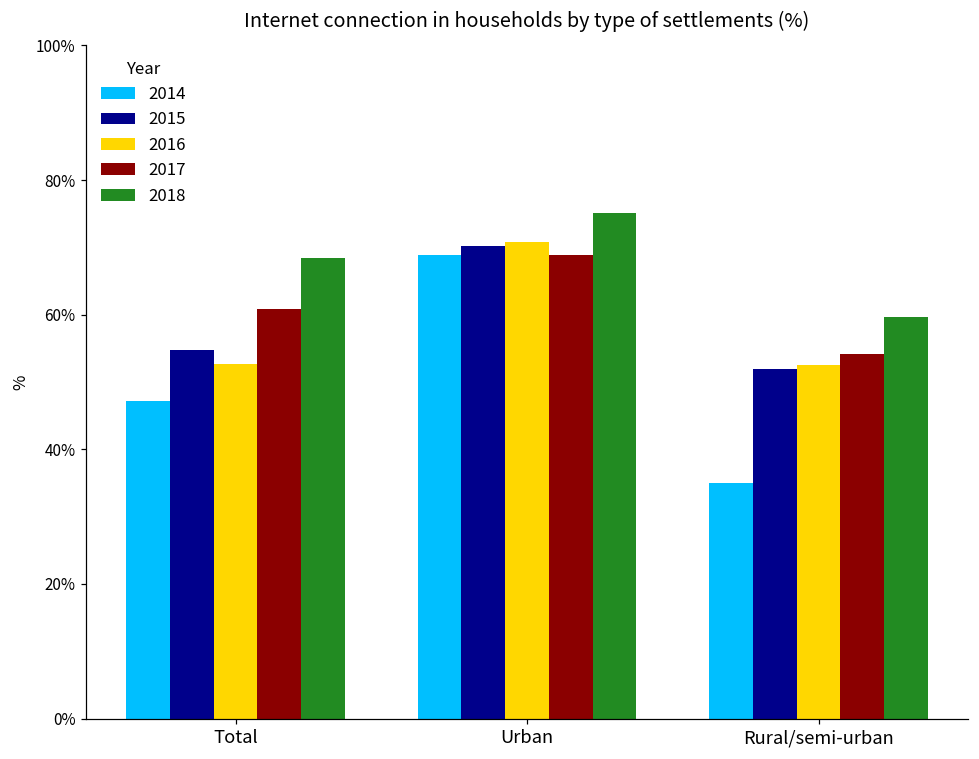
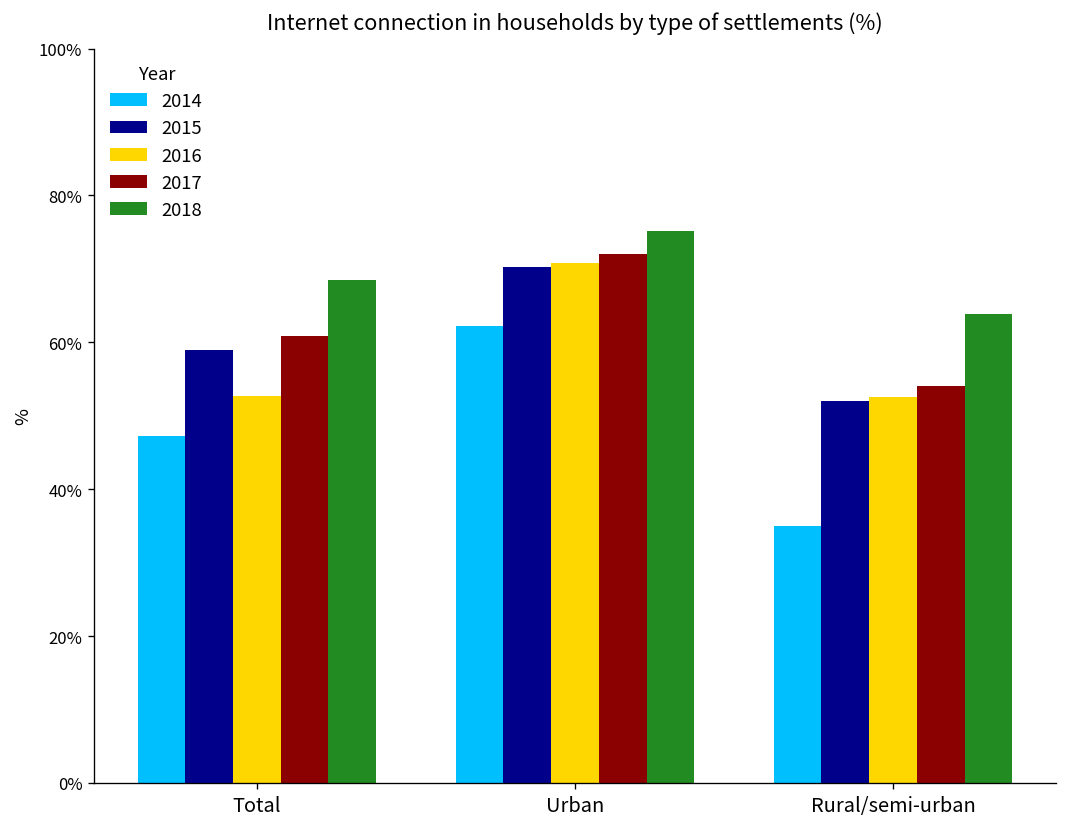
  {
    "2014": {
      "Total": "47%",
-     "Urban": "69%",
+     "Urban": "62%",
      "Rural/semi-urban": "35%"
    },
    "2015": {
-     "Total": "55%",
+     "Total": "59%",
      "Urban": "70%",
      "Rural/semi-urban": "52%"
    },
    "2016": {
      "Total": "53%",
      "Urban": "71%",
      "Rural/semi-urban": "53%"
    },
    "2017": {
      "Total": "61%",
-     "Urban": "69%",
+     "Urban": "72%",
      "Rural/semi-urban": "54%"
    },
    "2018": {
      "Total": "69%",
      "Urban": "75%",
-     "Rural/semi-urban": "60%"
+     "Rural/semi-urban": "64%"
    }
  }
